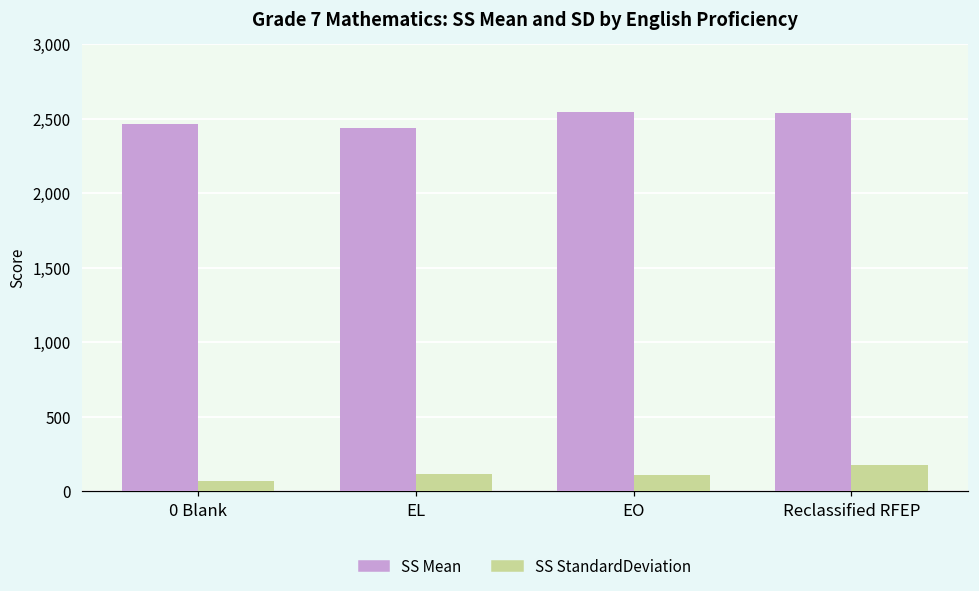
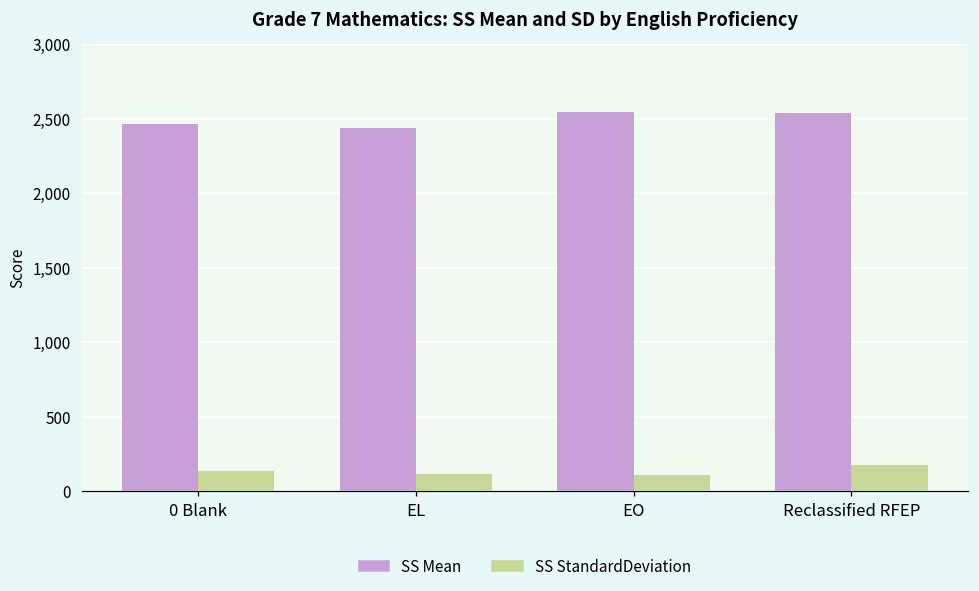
  {
    "SS Mean": {
      "0 Blank": "2,460",
      "EL": "2,440",
      "EO": "2,540",
      "Reclassified RFEP": "2,540"
    },
    "SS StandardDeviation": {
-     "0 Blank": "70",
+     "0 Blank": "140",
      "EL": "120",
      "EO": "110",
      "Reclassified RFEP": "180"
    }
  }
